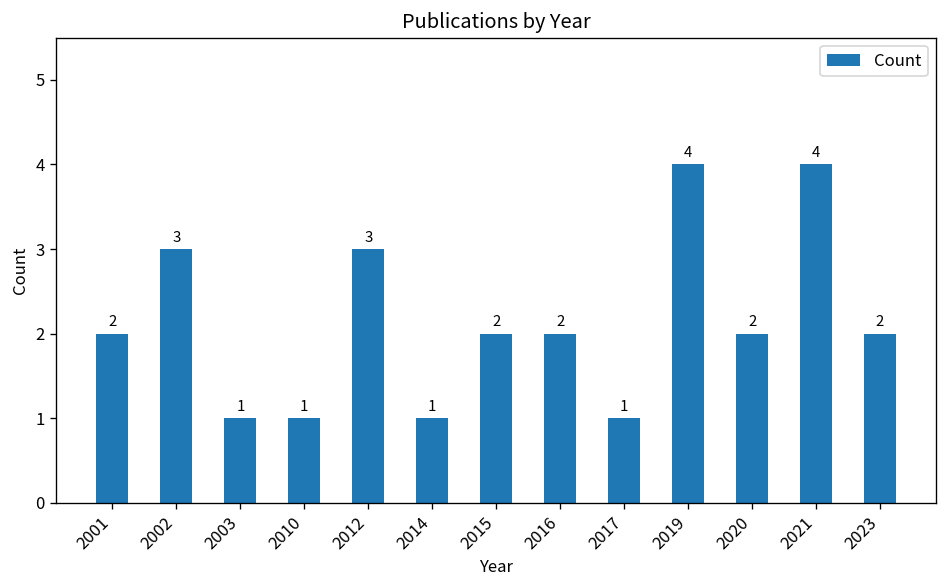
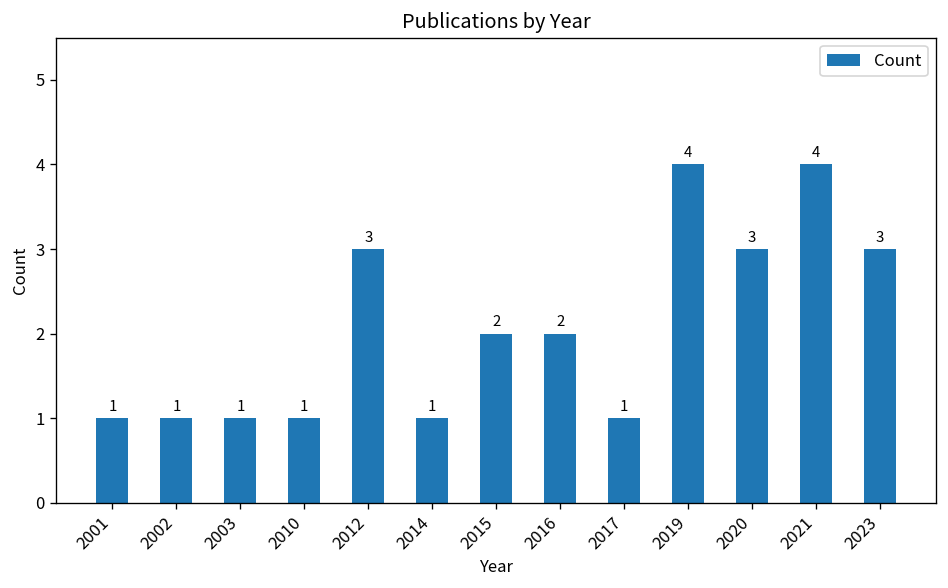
  {
-   "2001": 2,
-   "2002": 3,
+   "2001": 1,
+   "2002": 1,
    "2003": 1,
    "2010": 1,
    "2012": 3,
    "2014": 1,
    "2015": 2,
    "2016": 2,
    "2017": 1,
    "2019": 4,
-   "2020": 2,
+   "2020": 3,
    "2021": 4,
-   "2023": 2
+   "2023": 3
  }
